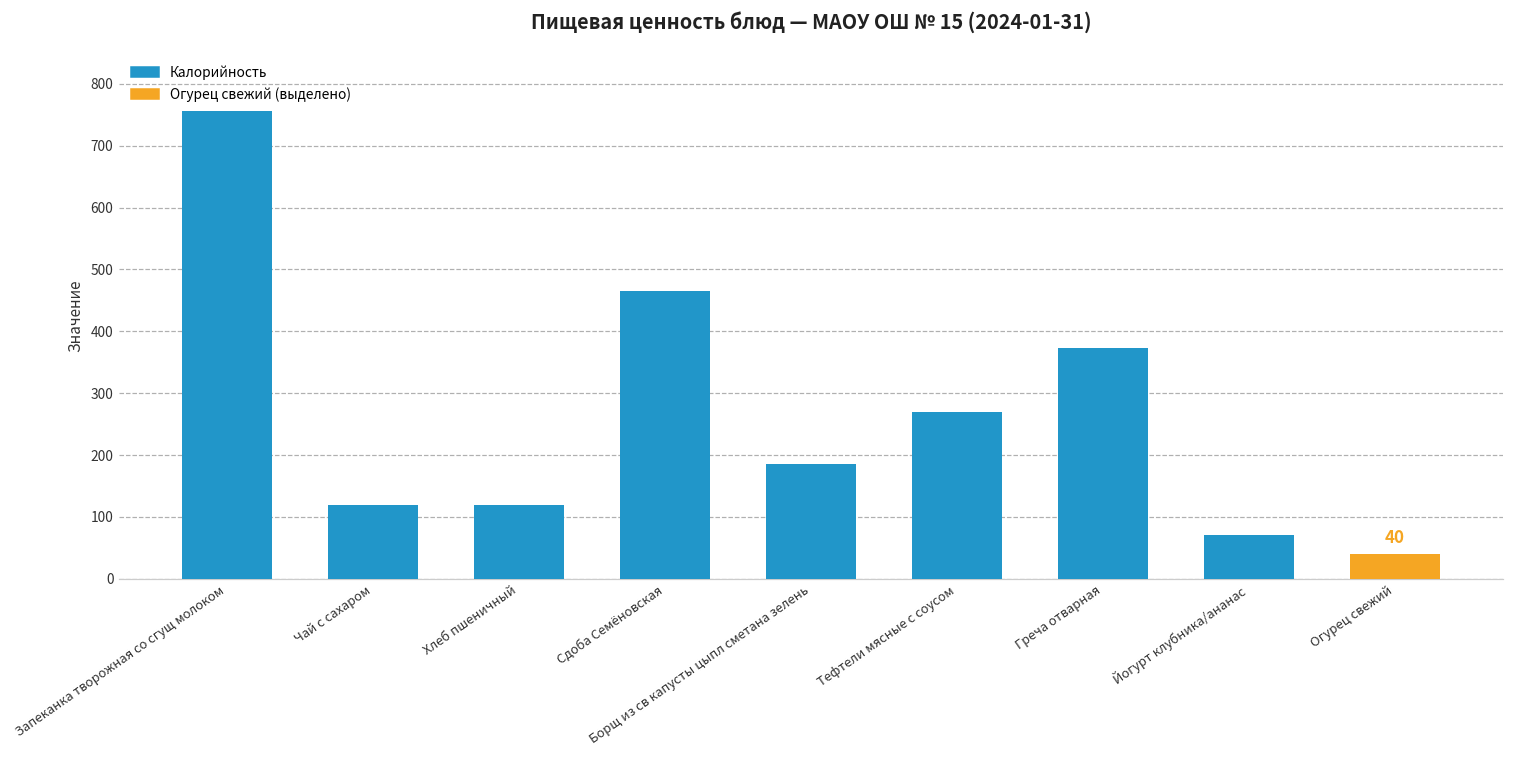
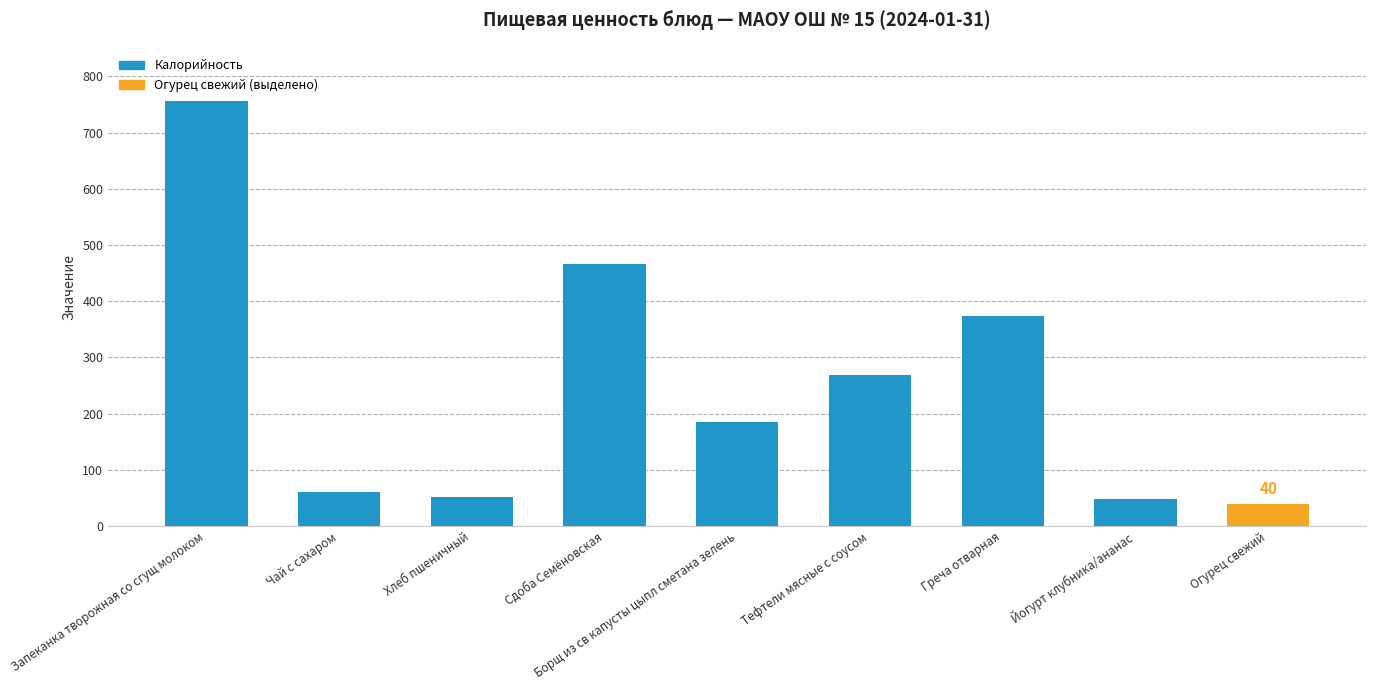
  {
    "Запеканка творожная со сгущ молоком": 760,
-   "Чай с сахаром": 120,
-   "Хлеб пшеничный": 120,
+   "Чай с сахаром": 60,
+   "Хлеб пшеничный": 50,
    "Сдоба Семёновская": 470,
    "Борщ из св капусты цыпл сметана зелень": 190,
    "Тефтели мясные с соусом": 270,
    "Греча отварная": 370,
-   "Йогурт клубника/ананас": 70
+   "Йогурт клубника/ананас": 50
  }
